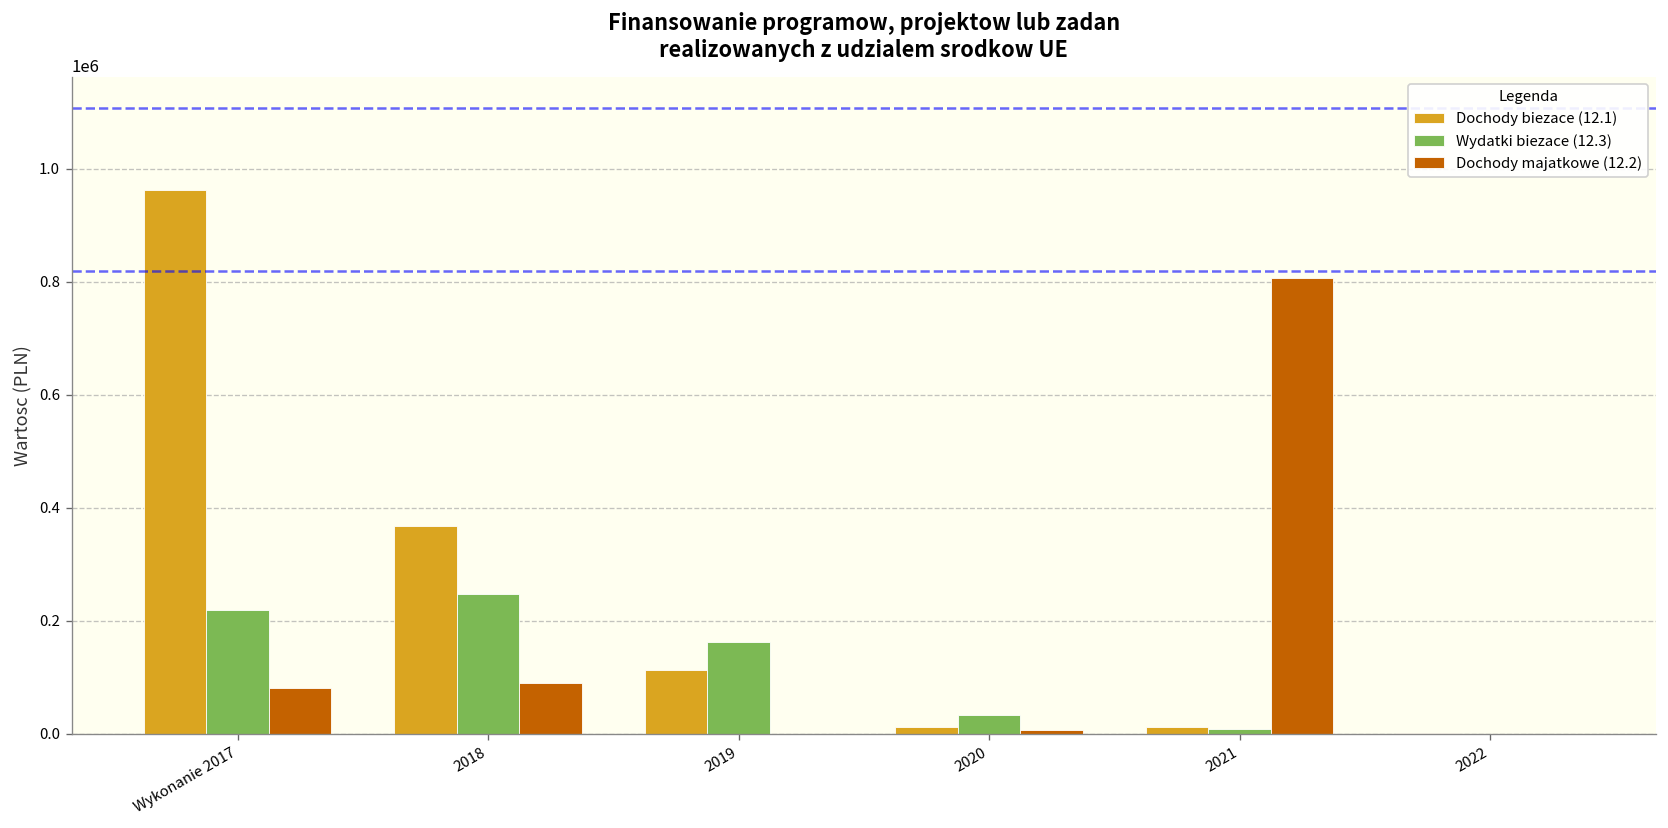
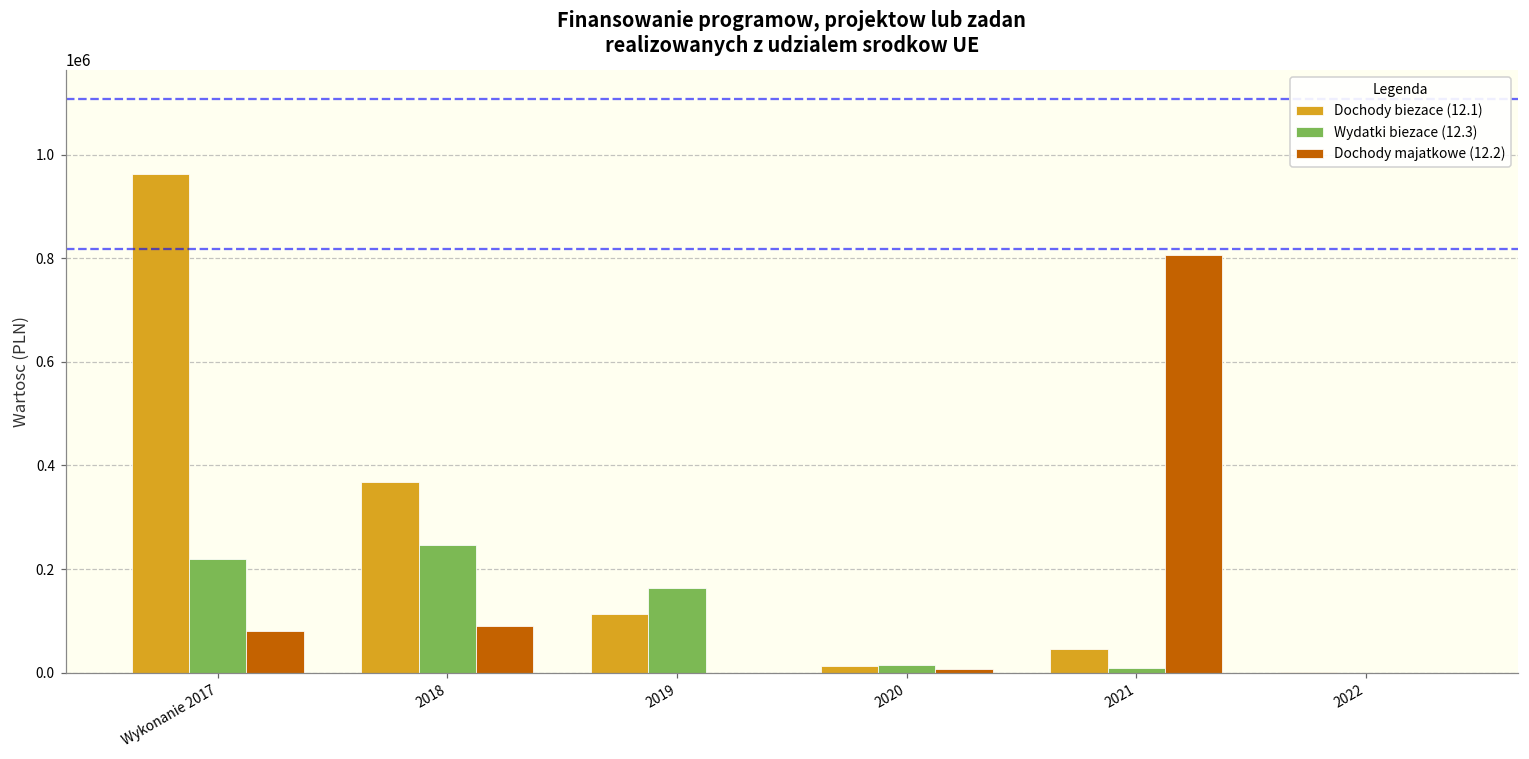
  {
    "Dochody biezace (12.1)": {
      "Wykonanie 2017": 960000,
      "2018": 370000,
      "2019": 110000,
      "2020": 10000,
-     "2021": 10000
+     "2021": 50000
    },
    "Wydatki biezace (12.3)": {
      "Wykonanie 2017": 220000,
      "2018": 250000,
      "2019": 160000,
-     "2020": 30000,
+     "2020": 10000,
      "2021": 10000,
      "2022": 0
    },
    "Dochody majatkowe (12.2)": {
      "Wykonanie 2017": 80000,
      "2018": 90000,
      "2019": 0,
      "2020": 10000,
      "2021": 810000,
      "2022": 0
    }
  }
